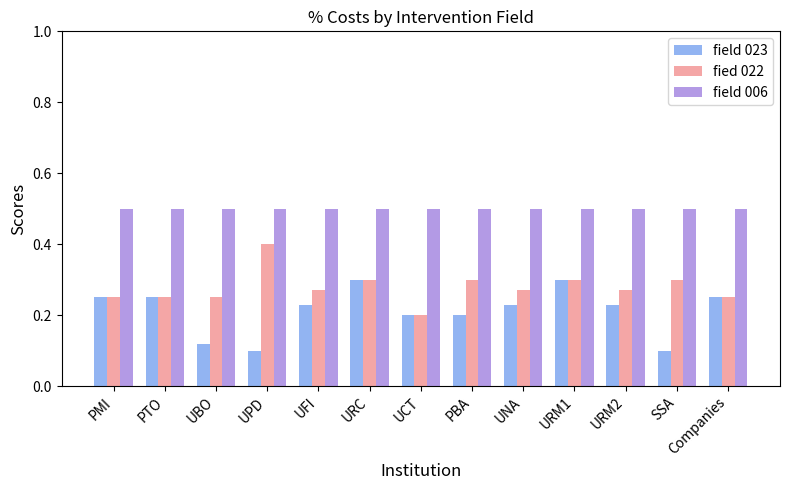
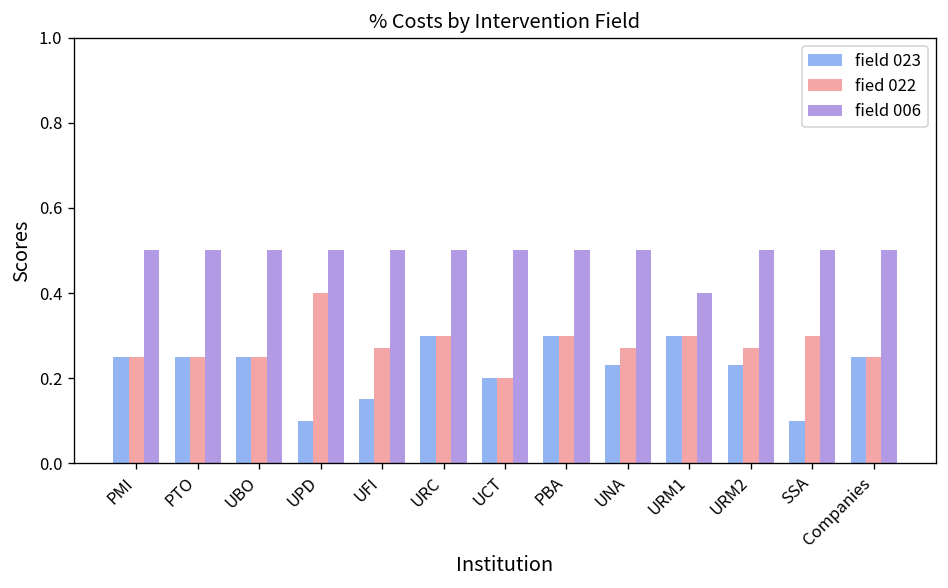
  {
    "field 023": {
      "PMI": 0.25,
      "PTO": 0.25,
-     "UBO": 0.12,
+     "UBO": 0.25,
      "UPD": 0.10,
-     "UFI": 0.23,
+     "UFI": 0.15,
      "URC": 0.30,
      "UCT": 0.20,
-     "PBA": 0.2,
+     "PBA": 0.3,
      "UNA": 0.23,
      "URM1": 0.30,
      "URM2": 0.23,
      "SSA": 0.10,
      "Companies": 0.25
    },
    "fied 022": {
      "PMI": 0.25,
      "PTO": 0.25,
      "UBO": 0.25,
      "UPD": 0.40,
      "UFI": 0.27,
      "URC": 0.30,
      "UCT": 0.20,
      "PBA": 0.30,
      "UNA": 0.27,
      "URM1": 0.30,
      "URM2": 0.27,
      "SSA": 0.30,
      "Companies": 0.25
    },
    "field 006": {
      "PMI": 0.5,
      "PTO": 0.5,
      "UBO": 0.5,
      "UPD": 0.5,
      "UFI": 0.5,
      "URC": 0.5,
      "UCT": 0.5,
      "PBA": 0.5,
      "UNA": 0.5,
-     "URM1": 0.5,
+     "URM1": 0.4,
      "URM2": 0.5,
      "SSA": 0.5,
      "Companies": 0.5
    }
  }
